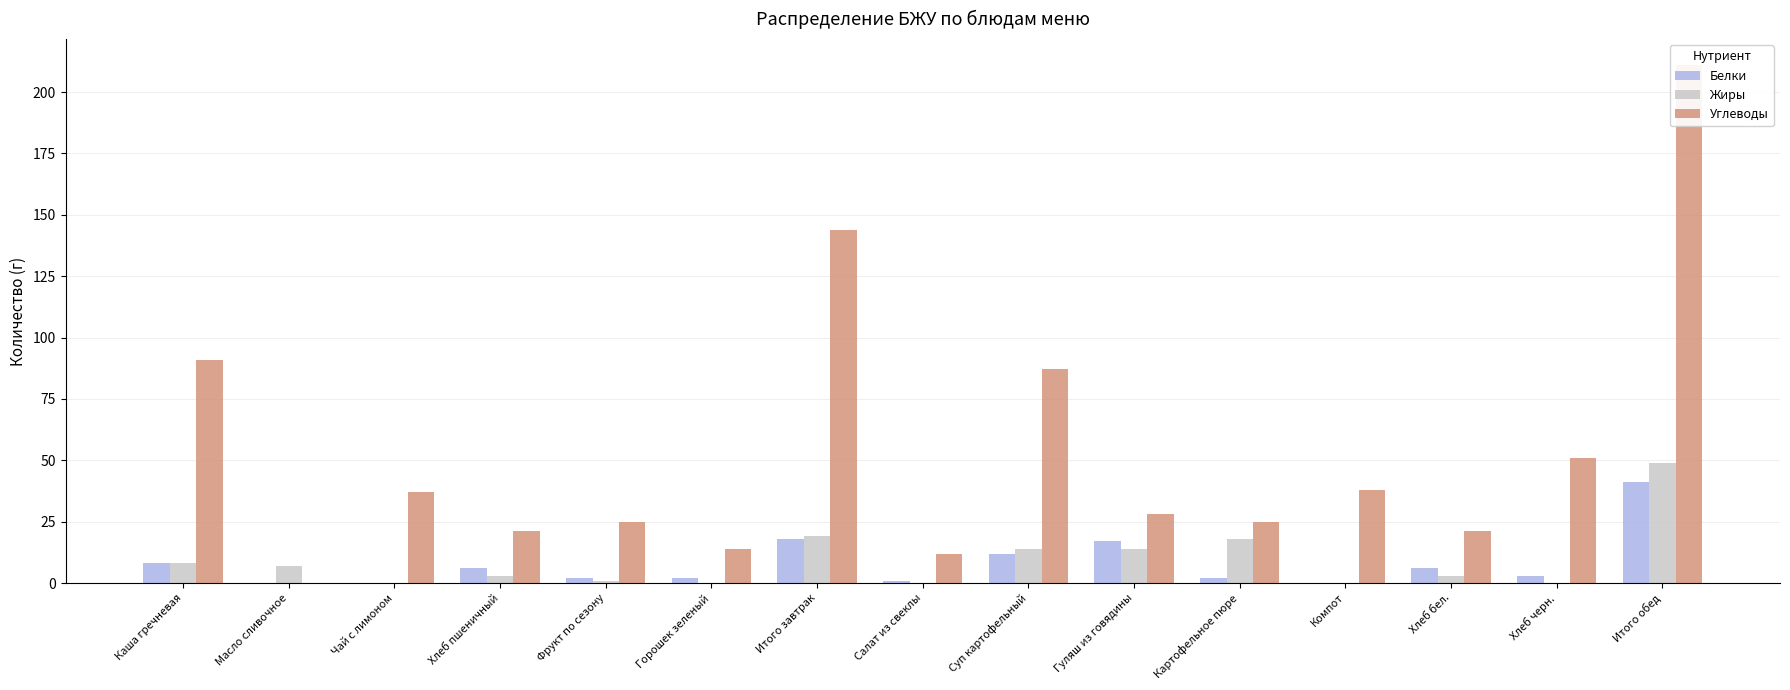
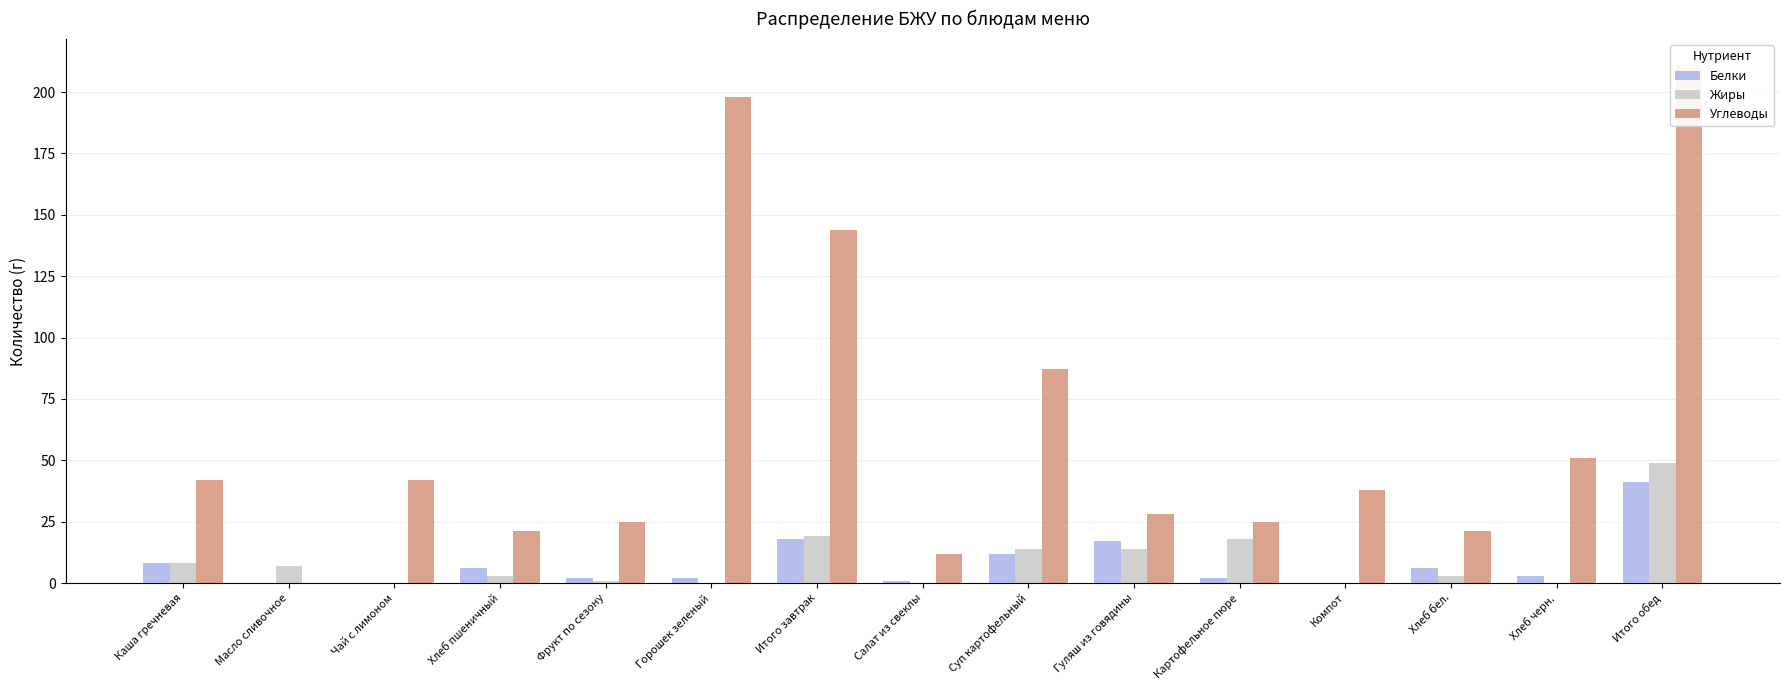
  {
    "Углеводы": {
-     "Каша гречневая": 91,
+     "Каша гречневая": 42,
      "Масло сливочное": 0,
-     "Чай с лимоном": 37,
+     "Чай с лимоном": 42,
      "Хлеб пшеничный": 21,
      "Фрукт по сезону": 25,
-     "Горошек зеленый": 14,
+     "Горошек зеленый": 198,
      "Итого завтрак": 144,
      "Салат из свеклы": 12,
      "Суп картофельный": 87,
      "Гуляш из говядины": 28,
      "Картофельное пюре": 25,
      "Компот": 38,
      "Хлеб бел.": 21,
      "Хлеб черн.": 51
    }
  }
